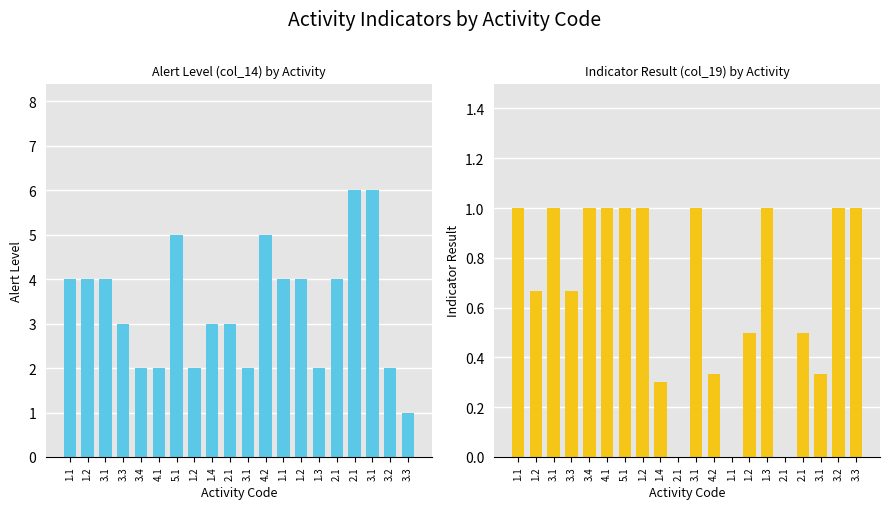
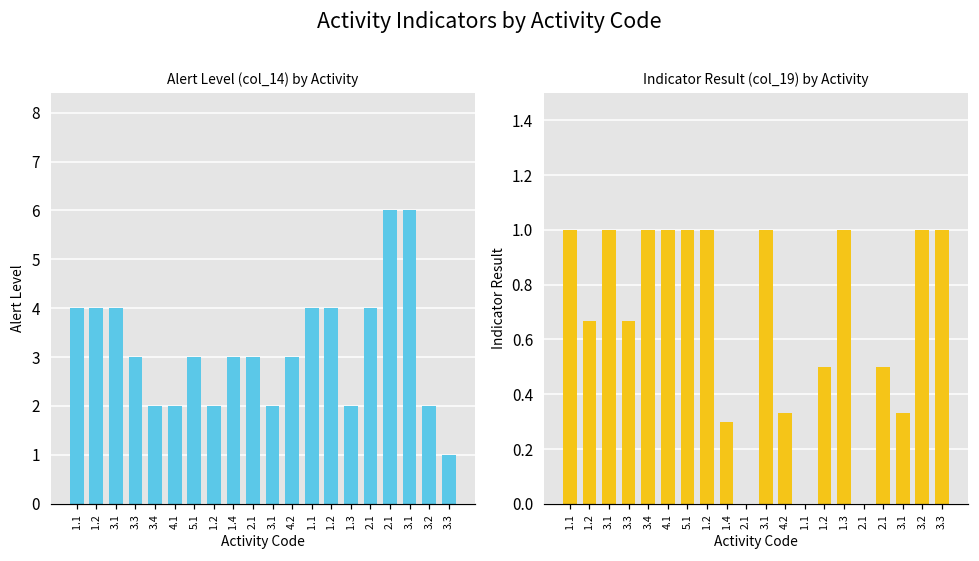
  {
    "Alert Level (col_14) by Activity": {
      "3.4": 2,
      "4.1": 2,
-     "5.1": 5,
+     "5.1": 3,
      "1.4": 3,
-     "4.2": 5,
+     "4.2": 3,
      "1.3": 2,
      "3.2": 2
    },
    "Indicator Result (col_19) by Activity": {
      "3.4": 1.00,
      "4.1": 1.00,
      "5.1": 1.00,
      "1.4": 0.30,
      "4.2": 0.33,
      "1.3": 1.00,
      "3.2": 1.00
    }
  }
